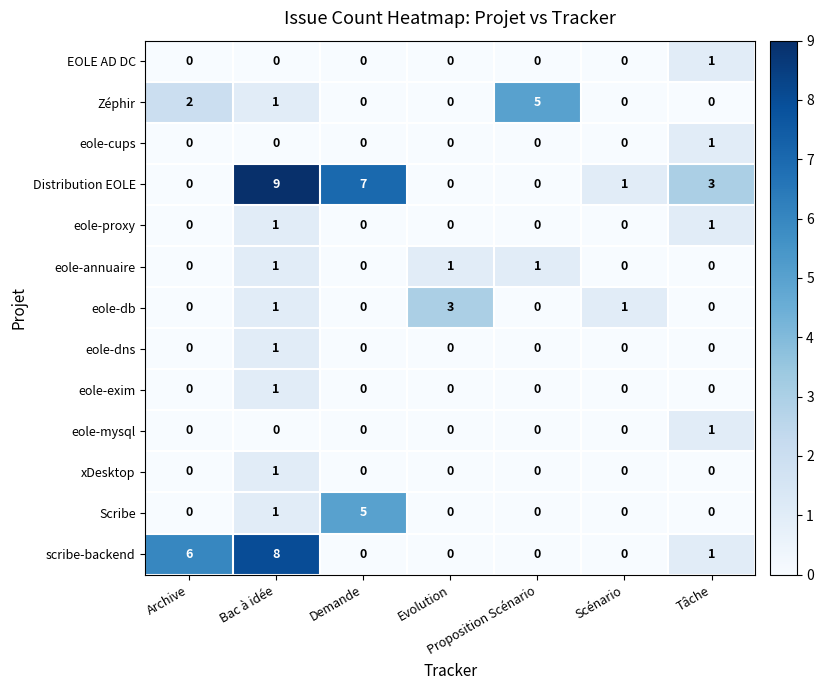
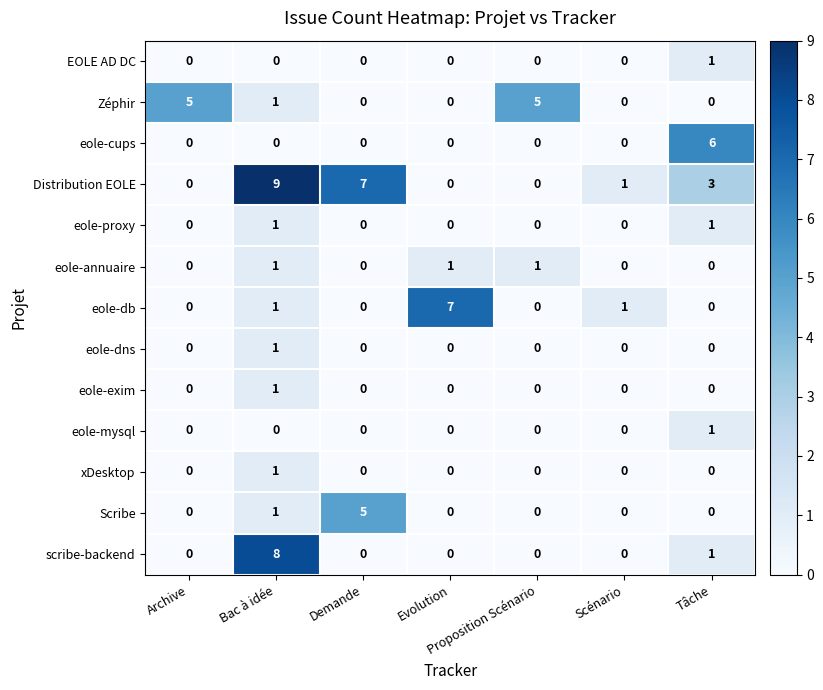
  {
    "EOLE AD DC": {
      "Archive": 0,
      "Bac à idée": 0,
      "Demande": 0,
      "Evolution": 0,
      "Proposition Scénario": 0,
      "Scénario": 0,
      "Tâche": 1
    },
    "Zéphir": {
-     "Archive": 2,
+     "Archive": 5,
      "Bac à idée": 1,
      "Demande": 0,
      "Evolution": 0,
      "Proposition Scénario": 5,
      "Scénario": 0,
      "Tâche": 0
    },
    "eole-cups": {
      "Archive": 0,
      "Bac à idée": 0,
      "Demande": 0,
      "Evolution": 0,
      "Proposition Scénario": 0,
      "Scénario": 0,
-     "Tâche": 1
+     "Tâche": 6
    },
    "Distribution EOLE": {
      "Archive": 0,
      "Bac à idée": 9,
      "Demande": 7,
      "Evolution": 0,
      "Proposition Scénario": 0,
      "Scénario": 1,
      "Tâche": 3
    },
    "eole-proxy": {
      "Archive": 0,
      "Bac à idée": 1,
      "Demande": 0,
      "Evolution": 0,
      "Proposition Scénario": 0,
      "Scénario": 0,
      "Tâche": 1
    },
    "eole-annuaire": {
      "Archive": 0,
      "Bac à idée": 1,
      "Demande": 0,
      "Evolution": 1,
      "Proposition Scénario": 1,
      "Scénario": 0,
      "Tâche": 0
    },
    "eole-db": {
      "Archive": 0,
      "Bac à idée": 1,
      "Demande": 0,
-     "Evolution": 3,
+     "Evolution": 7,
      "Proposition Scénario": 0,
      "Scénario": 1,
      "Tâche": 0
    },
    "eole-dns": {
      "Archive": 0,
      "Bac à idée": 1,
      "Demande": 0,
      "Evolution": 0,
      "Proposition Scénario": 0,
      "Scénario": 0,
      "Tâche": 0
    },
    "eole-exim": {
      "Archive": 0,
      "Bac à idée": 1,
      "Demande": 0,
      "Evolution": 0,
      "Proposition Scénario": 0,
      "Scénario": 0,
      "Tâche": 0
    },
    "eole-mysql": {
      "Archive": 0,
      "Bac à idée": 0,
      "Demande": 0,
      "Evolution": 0,
      "Proposition Scénario": 0,
      "Scénario": 0,
      "Tâche": 1
    },
    "xDesktop": {
      "Archive": 0,
      "Bac à idée": 1,
      "Demande": 0,
      "Evolution": 0,
      "Proposition Scénario": 0,
      "Scénario": 0,
      "Tâche": 0
    },
    "Scribe": {
      "Archive": 0,
      "Bac à idée": 1,
      "Demande": 5,
      "Evolution": 0,
      "Proposition Scénario": 0,
      "Scénario": 0,
      "Tâche": 0
    },
    "scribe-backend": {
-     "Archive": 6,
+     "Archive": 0,
      "Bac à idée": 8,
      "Demande": 0,
      "Evolution": 0,
      "Proposition Scénario": 0,
      "Scénario": 0,
      "Tâche": 1
    }
  }
